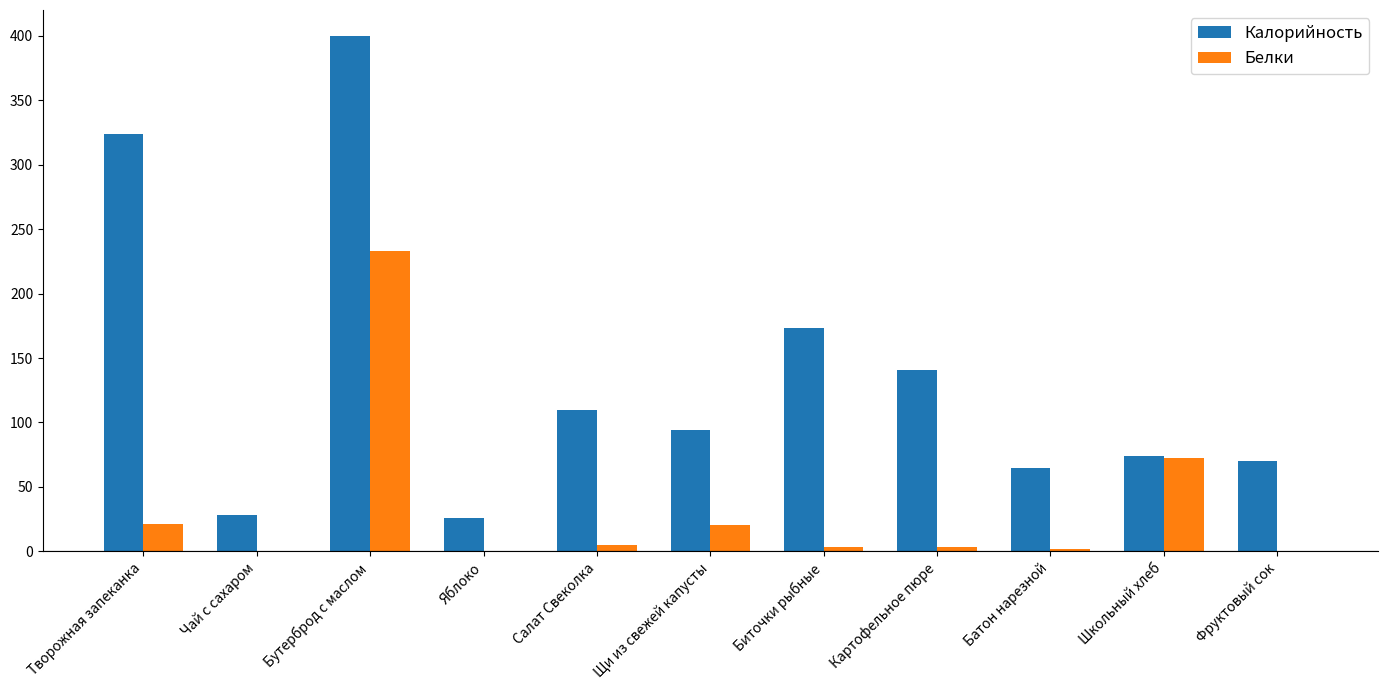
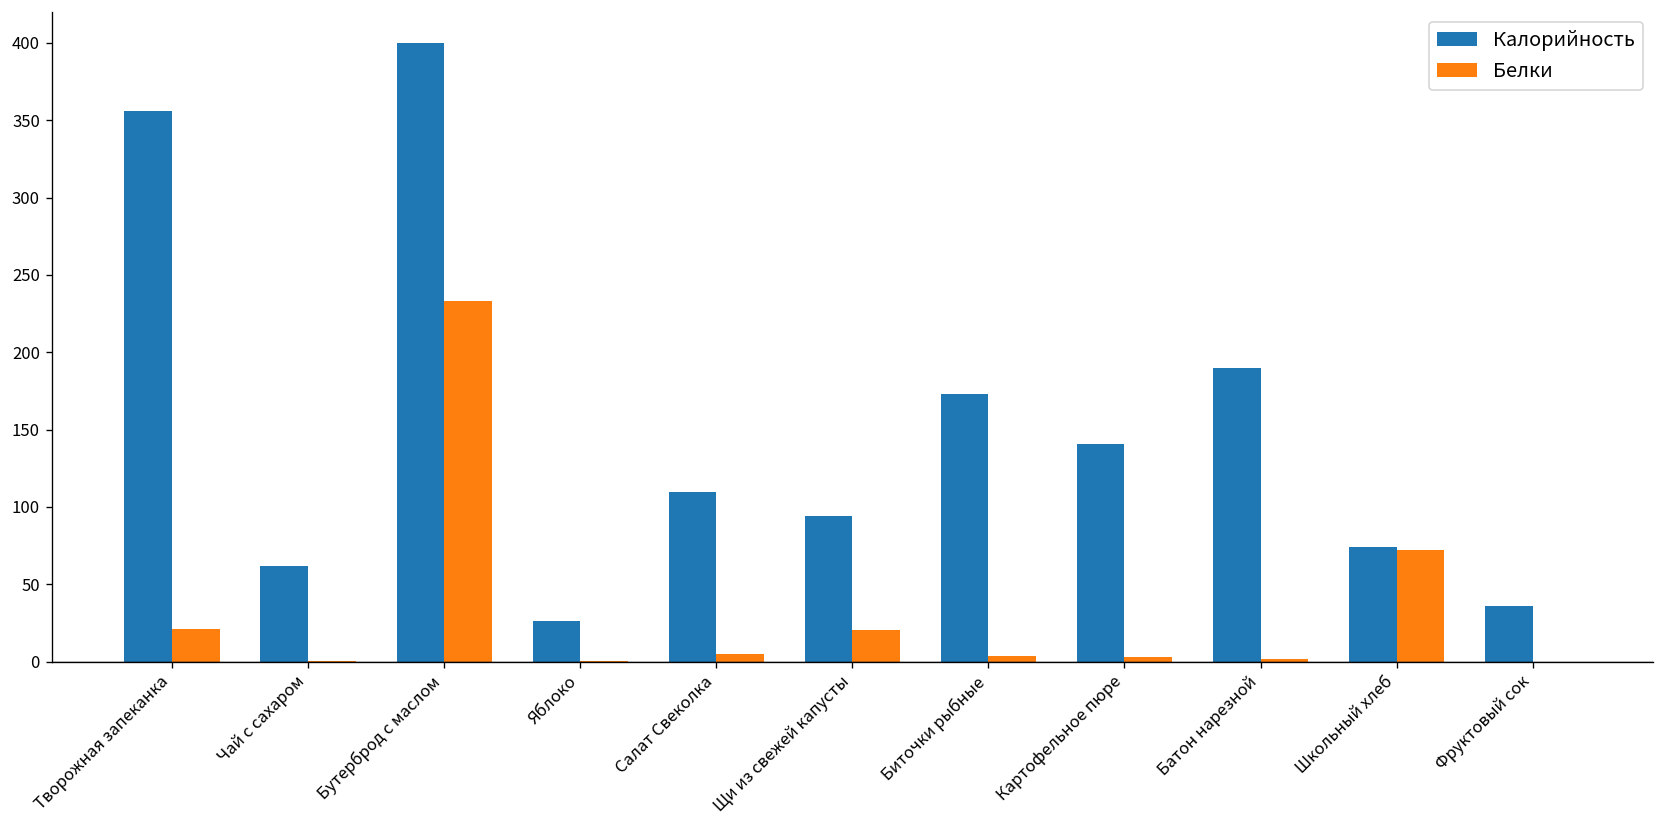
  {
    "Калорийность": {
-     "Творожная запеканка": 324,
-     "Чай с сахаром": 28,
+     "Творожная запеканка": 356,
+     "Чай с сахаром": 62,
      "Бутерброд с маслом": 400,
      "Яблоко": 26,
      "Салат Свеколка": 110,
      "Щи из свежей капусты": 94,
      "Биточки рыбные": 173,
      "Картофельное пюре": 141,
-     "Батон нарезной": 65,
+     "Батон нарезной": 190,
      "Школьный хлеб": 74,
-     "Фруктовый сок": 70
+     "Фруктовый сок": 36
    },
    "Белки": {
      "Творожная запеканка": 21,
      "Бутерброд с маслом": 233,
      "Салат Свеколка": 5,
      "Щи из свежей капусты": 21,
      "Биточки рыбные": 4,
      "Картофельное пюре": 3,
      "Школьный хлеб": 72,
      "Фруктовый сок": 0
    }
  }
